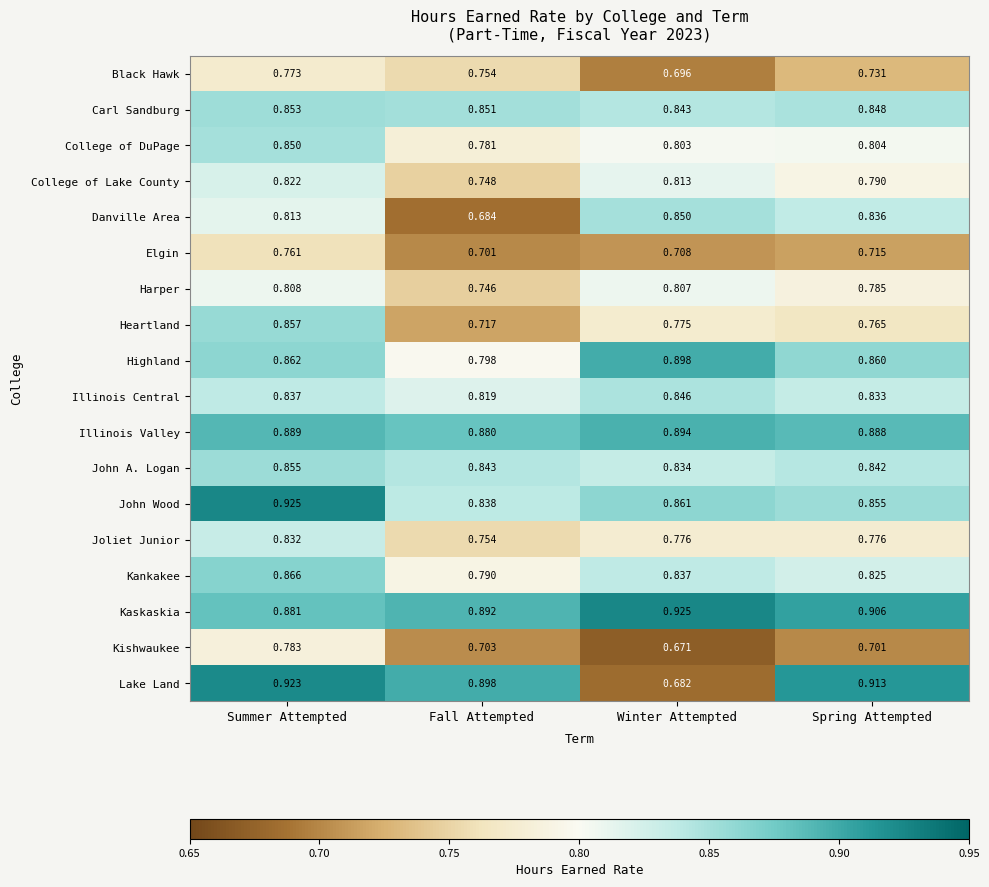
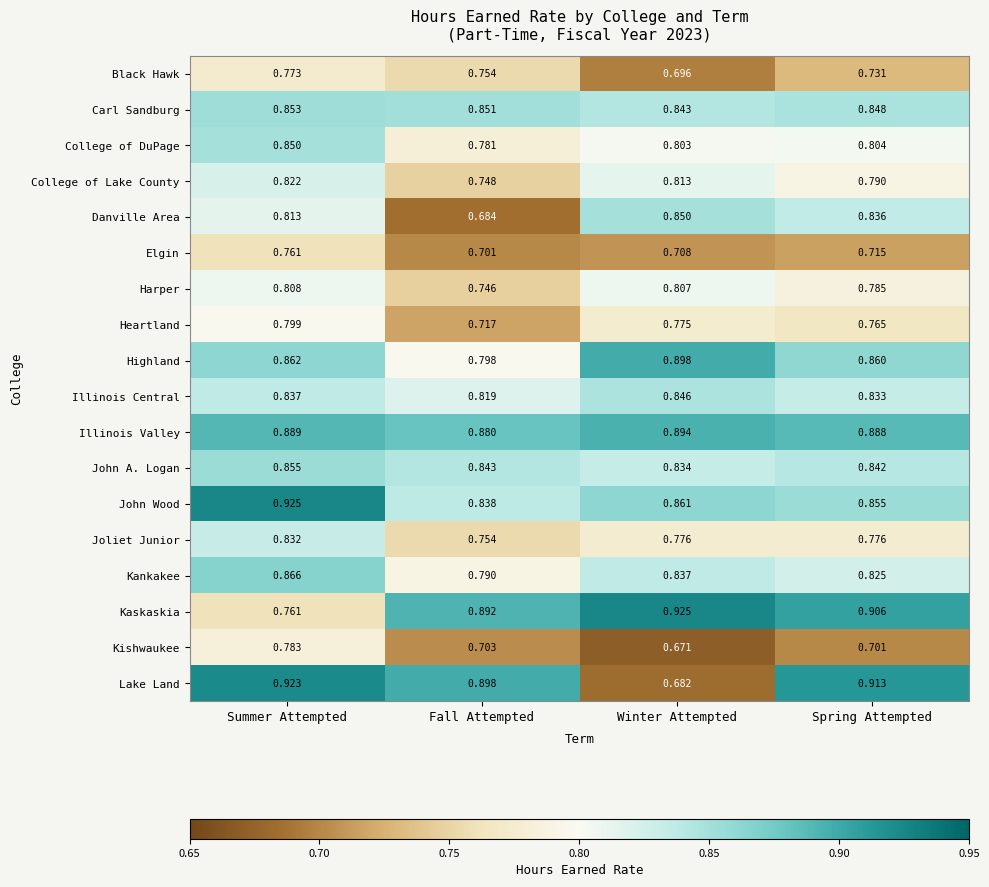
  {
    "Black Hawk": {
      "Summer Attempted": 0.773,
      "Fall Attempted": 0.754,
      "Winter Attempted": 0.696,
      "Spring Attempted": 0.731
    },
    "Carl Sandburg": {
      "Summer Attempted": 0.853,
      "Fall Attempted": 0.851,
      "Winter Attempted": 0.843,
      "Spring Attempted": 0.848
    },
    "College of DuPage": {
      "Summer Attempted": 0.850,
      "Fall Attempted": 0.781,
      "Winter Attempted": 0.803,
      "Spring Attempted": 0.804
    },
    "College of Lake County": {
      "Summer Attempted": 0.822,
      "Fall Attempted": 0.748,
      "Winter Attempted": 0.813,
      "Spring Attempted": 0.790
    },
    "Danville Area": {
      "Summer Attempted": 0.813,
      "Fall Attempted": 0.684,
      "Winter Attempted": 0.850,
      "Spring Attempted": 0.836
    },
    "Elgin": {
      "Summer Attempted": 0.761,
      "Fall Attempted": 0.701,
      "Winter Attempted": 0.708,
      "Spring Attempted": 0.715
    },
    "Harper": {
      "Summer Attempted": 0.808,
      "Fall Attempted": 0.746,
      "Winter Attempted": 0.807,
      "Spring Attempted": 0.785
    },
    "Heartland": {
-     "Summer Attempted": 0.857,
+     "Summer Attempted": 0.799,
      "Fall Attempted": 0.717,
      "Winter Attempted": 0.775,
      "Spring Attempted": 0.765
    },
    "Highland": {
      "Summer Attempted": 0.862,
      "Fall Attempted": 0.798,
      "Winter Attempted": 0.898,
      "Spring Attempted": 0.860
    },
    "Illinois Central": {
      "Summer Attempted": 0.837,
      "Fall Attempted": 0.819,
      "Winter Attempted": 0.846,
      "Spring Attempted": 0.833
    },
    "Illinois Valley": {
      "Summer Attempted": 0.889,
      "Fall Attempted": 0.880,
      "Winter Attempted": 0.894,
      "Spring Attempted": 0.888
    },
    "John A. Logan": {
      "Summer Attempted": 0.855,
      "Fall Attempted": 0.843,
      "Winter Attempted": 0.834,
      "Spring Attempted": 0.842
    },
    "John Wood": {
      "Summer Attempted": 0.925,
      "Fall Attempted": 0.838,
      "Winter Attempted": 0.861,
      "Spring Attempted": 0.855
    },
    "Joliet Junior": {
      "Summer Attempted": 0.832,
      "Fall Attempted": 0.754,
      "Winter Attempted": 0.776,
      "Spring Attempted": 0.776
    },
    "Kankakee": {
      "Summer Attempted": 0.866,
      "Fall Attempted": 0.790,
      "Winter Attempted": 0.837,
      "Spring Attempted": 0.825
    },
    "Kaskaskia": {
-     "Summer Attempted": 0.881,
+     "Summer Attempted": 0.761,
      "Fall Attempted": 0.892,
      "Winter Attempted": 0.925,
      "Spring Attempted": 0.906
    },
    "Kishwaukee": {
      "Summer Attempted": 0.783,
      "Fall Attempted": 0.703,
      "Winter Attempted": 0.671,
      "Spring Attempted": 0.701
    },
    "Lake Land": {
      "Summer Attempted": 0.923,
      "Fall Attempted": 0.898,
      "Winter Attempted": 0.682,
      "Spring Attempted": 0.913
    }
  }
